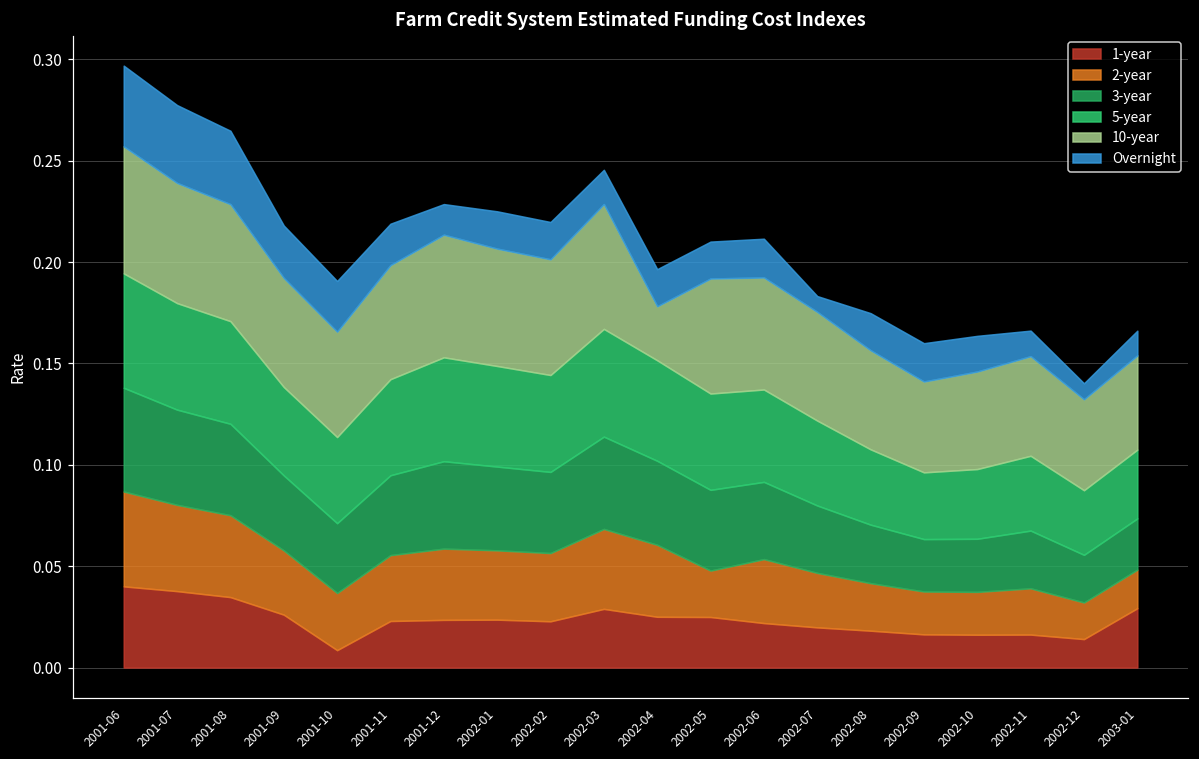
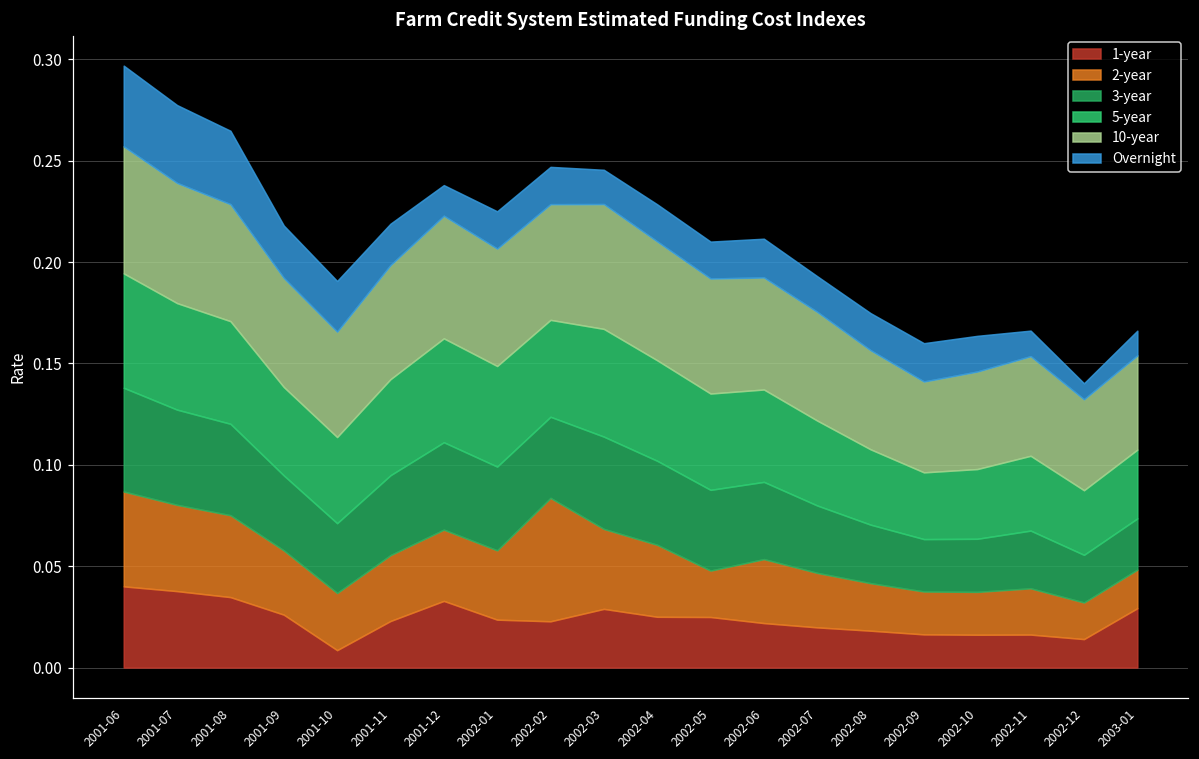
  {
    "1-year": {
      "2001-06": 0.040,
      "2001-07": 0.038,
      "2001-08": 0.035,
      "2001-09": 0.026,
      "2001-10": 0.009,
      "2001-11": 0.023,
-     "2001-12": 0.024,
+     "2001-12": 0.033,
      "2002-01": 0.024,
      "2002-02": 0.023,
      "2002-03": 0.029,
      "2002-04": 0.025,
      "2002-05": 0.025,
      "2002-06": 0.022,
      "2002-07": 0.020,
      "2002-08": 0.018,
      "2002-09": 0.016,
      "2002-10": 0.016,
      "2002-11": 0.016,
      "2002-12": 0.014,
      "2003-01": 0.029
    },
    "2-year": {
      "2001-06": 0.047,
      "2001-07": 0.043,
      "2001-08": 0.040,
      "2001-09": 0.032,
      "2001-10": 0.028,
      "2001-11": 0.032,
      "2001-12": 0.035,
      "2002-01": 0.034,
-     "2002-02": 0.034,
+     "2002-02": 0.061,
      "2002-03": 0.039,
      "2002-04": 0.035,
      "2002-05": 0.023,
      "2002-06": 0.032,
      "2002-07": 0.027,
      "2002-08": 0.023,
      "2002-09": 0.021,
      "2002-10": 0.021,
      "2002-11": 0.023,
      "2002-12": 0.018,
      "2003-01": 0.019
    },
    "10-year": {
      "2001-06": 0.063,
      "2001-07": 0.059,
      "2001-08": 0.058,
      "2001-09": 0.054,
      "2001-10": 0.052,
      "2001-11": 0.056,
      "2001-12": 0.060,
      "2002-01": 0.058,
      "2002-02": 0.057,
      "2002-03": 0.062,
-     "2002-04": 0.027,
+     "2002-04": 0.059,
      "2002-05": 0.057,
      "2002-06": 0.055,
      "2002-07": 0.054,
      "2002-08": 0.049,
      "2002-09": 0.045,
      "2002-10": 0.048,
      "2002-11": 0.049,
      "2002-12": 0.045,
      "2003-01": 0.046
    },
    "Overnight": {
      "2001-06": 0.040,
      "2001-07": 0.038,
      "2001-08": 0.036,
      "2001-09": 0.026,
      "2001-10": 0.025,
      "2001-11": 0.020,
      "2001-12": 0.015,
      "2002-01": 0.018,
      "2002-02": 0.018,
      "2002-03": 0.017,
      "2002-04": 0.018,
      "2002-05": 0.018,
      "2002-06": 0.019,
-     "2002-07": 0.008,
+     "2002-07": 0.018,
      "2002-08": 0.018,
      "2002-09": 0.019,
      "2002-10": 0.018,
      "2002-11": 0.013,
      "2002-12": 0.008,
      "2003-01": 0.012
    }
  }
